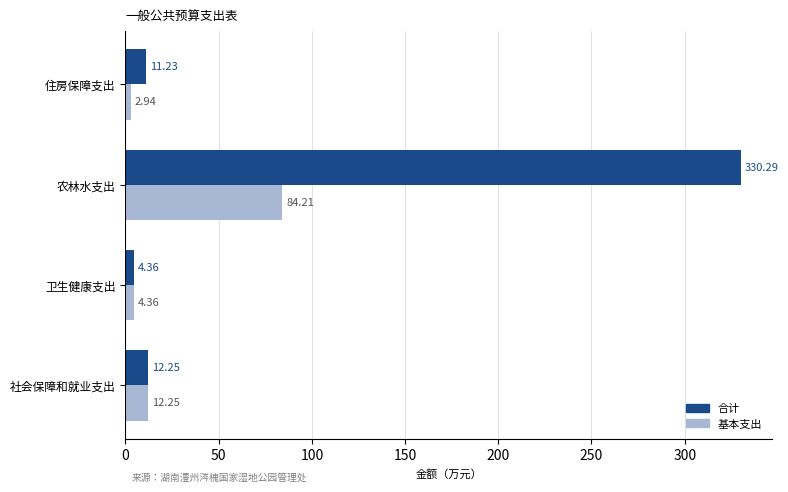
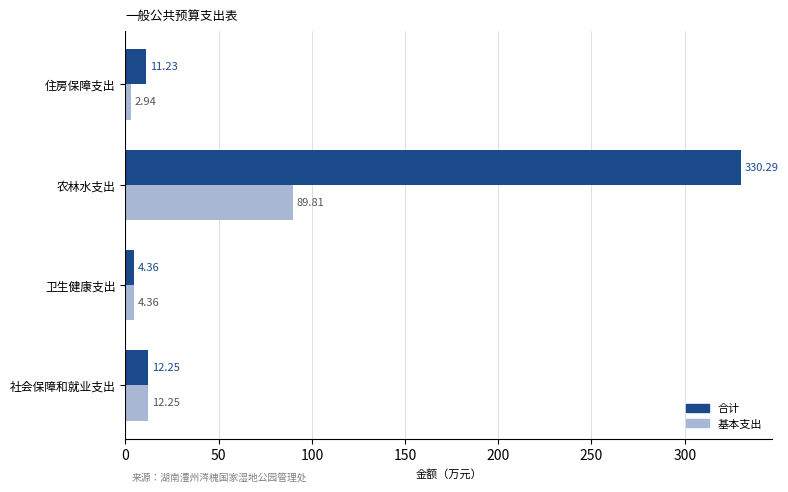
  {
    "合计": {
      "住房保障支出": 11.23,
      "农林水支出": 330.29,
      "卫生健康支出": 4.36,
      "社会保障和就业支出": 12.25
    },
    "基本支出": {
      "住房保障支出": 2.94,
-     "农林水支出": 84.21,
+     "农林水支出": 89.81,
      "卫生健康支出": 4.36,
      "社会保障和就业支出": 12.25
    }
  }
